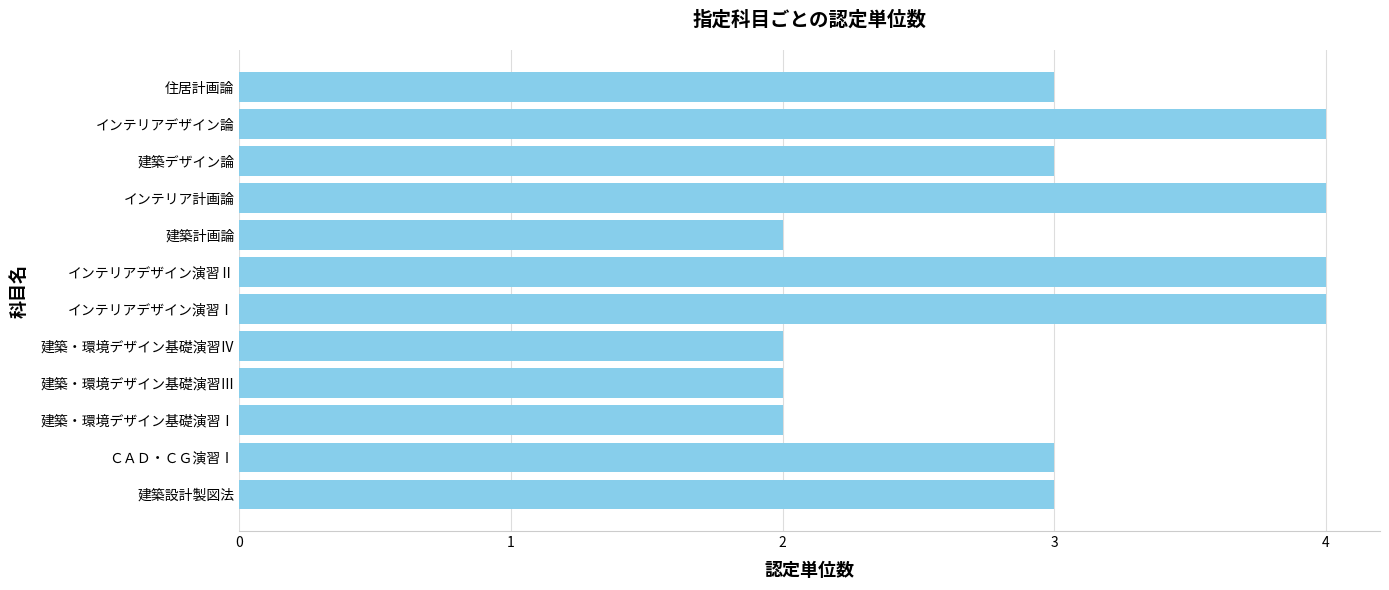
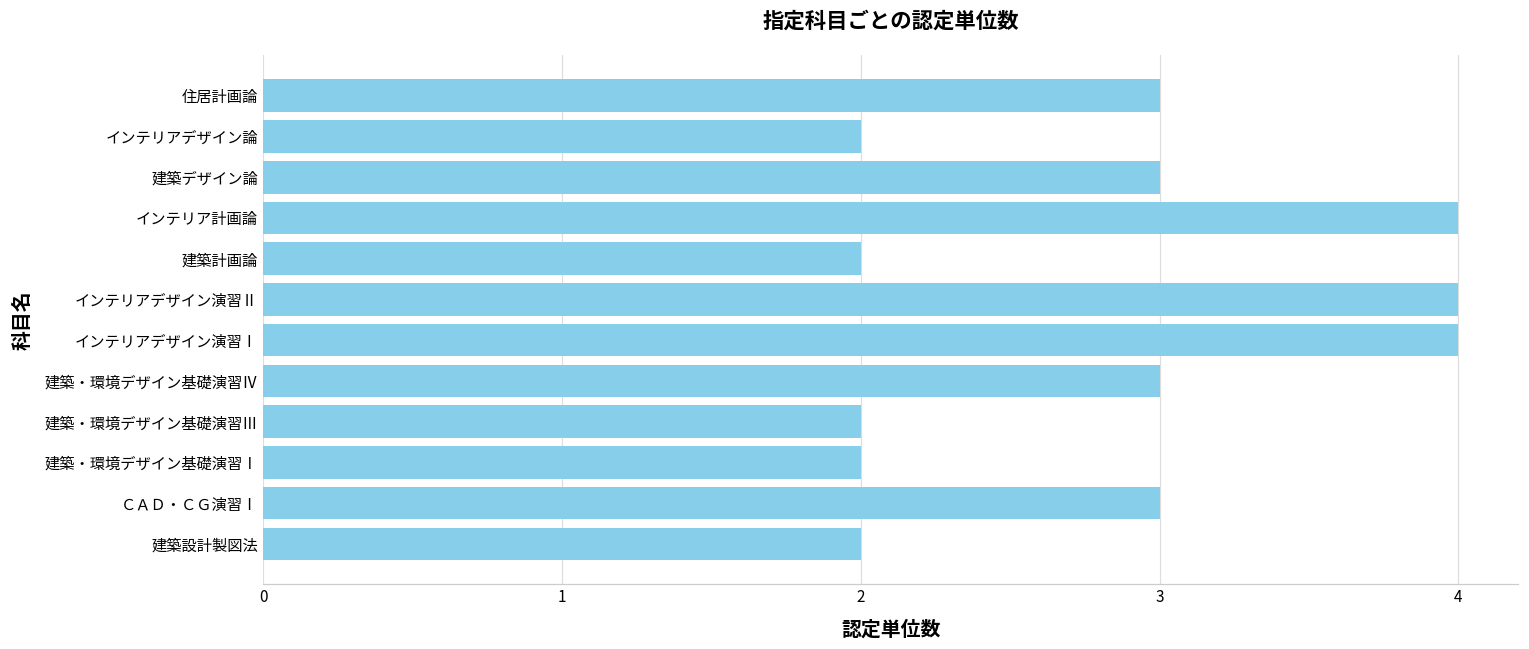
  {
    "住居計画論": 3,
-   "インテリアデザイン論": 4,
+   "インテリアデザイン論": 2,
    "建築デザイン論": 3,
    "インテリア計画論": 4,
    "建築計画論": 2,
    "インテリアデザイン演習Ⅱ": 4,
    "インテリアデザイン演習Ⅰ": 4,
-   "建築・環境デザイン基礎演習Ⅳ": 2,
+   "建築・環境デザイン基礎演習Ⅳ": 3,
    "建築・環境デザイン基礎演習Ⅲ": 2,
    "建築・環境デザイン基礎演習Ⅰ": 2,
    "ＣＡＤ・ＣＧ演習Ⅰ": 3,
-   "建築設計製図法": 3
+   "建築設計製図法": 2
  }
